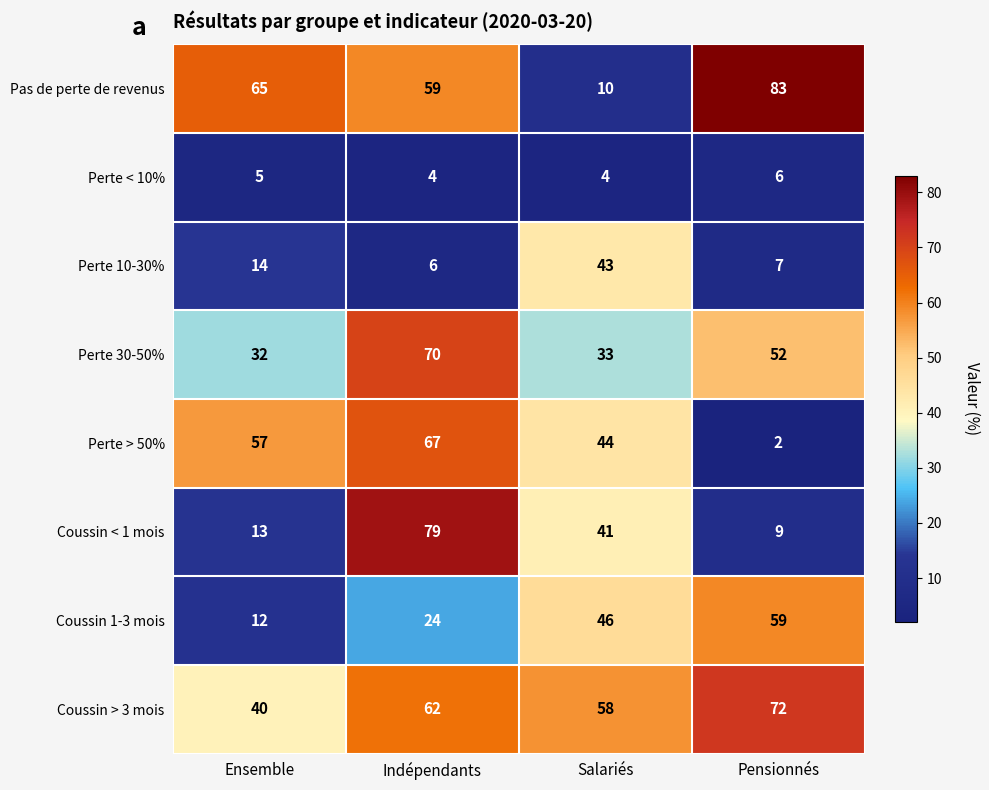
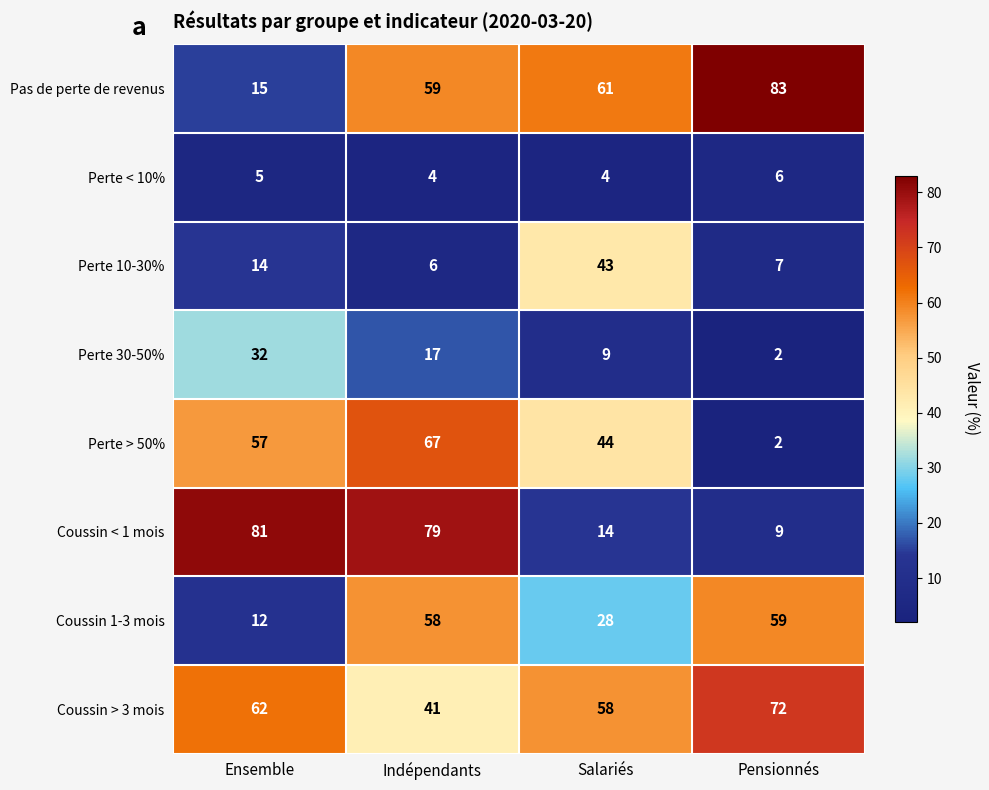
  {
    "Pas de perte de revenus": {
-     "Ensemble": 65,
+     "Ensemble": 15,
      "Indépendants": 59,
-     "Salariés": 10,
+     "Salariés": 61,
      "Pensionnés": 83
    },
    "Perte < 10%": {
      "Ensemble": 5,
      "Indépendants": 4,
      "Salariés": 4,
      "Pensionnés": 6
    },
    "Perte 10-30%": {
      "Ensemble": 14,
      "Indépendants": 6,
      "Salariés": 43,
      "Pensionnés": 7
    },
    "Perte 30-50%": {
      "Ensemble": 32,
-     "Indépendants": 70,
-     "Salariés": 33,
-     "Pensionnés": 52
+     "Indépendants": 17,
+     "Salariés": 9,
+     "Pensionnés": 2
    },
    "Perte > 50%": {
      "Ensemble": 57,
      "Indépendants": 67,
      "Salariés": 44,
      "Pensionnés": 2
    },
    "Coussin < 1 mois": {
-     "Ensemble": 13,
+     "Ensemble": 81,
      "Indépendants": 79,
-     "Salariés": 41,
+     "Salariés": 14,
      "Pensionnés": 9
    },
    "Coussin 1-3 mois": {
      "Ensemble": 12,
-     "Indépendants": 24,
-     "Salariés": 46,
+     "Indépendants": 58,
+     "Salariés": 28,
      "Pensionnés": 59
    },
    "Coussin > 3 mois": {
-     "Ensemble": 40,
-     "Indépendants": 62,
+     "Ensemble": 62,
+     "Indépendants": 41,
      "Salariés": 58,
      "Pensionnés": 72
    }
  }
